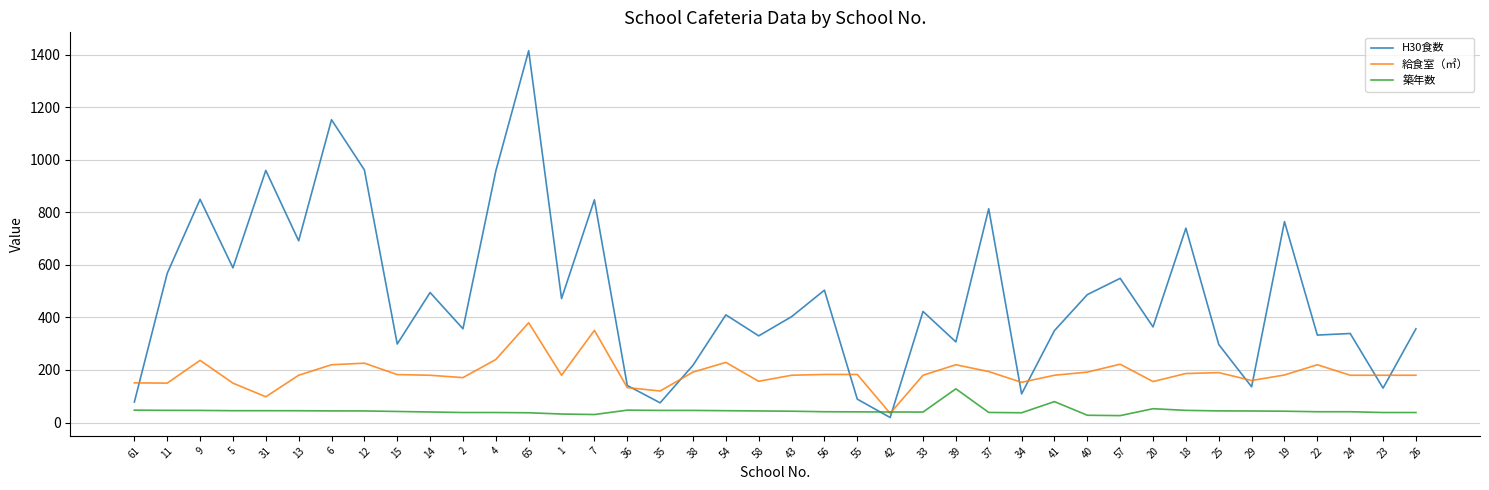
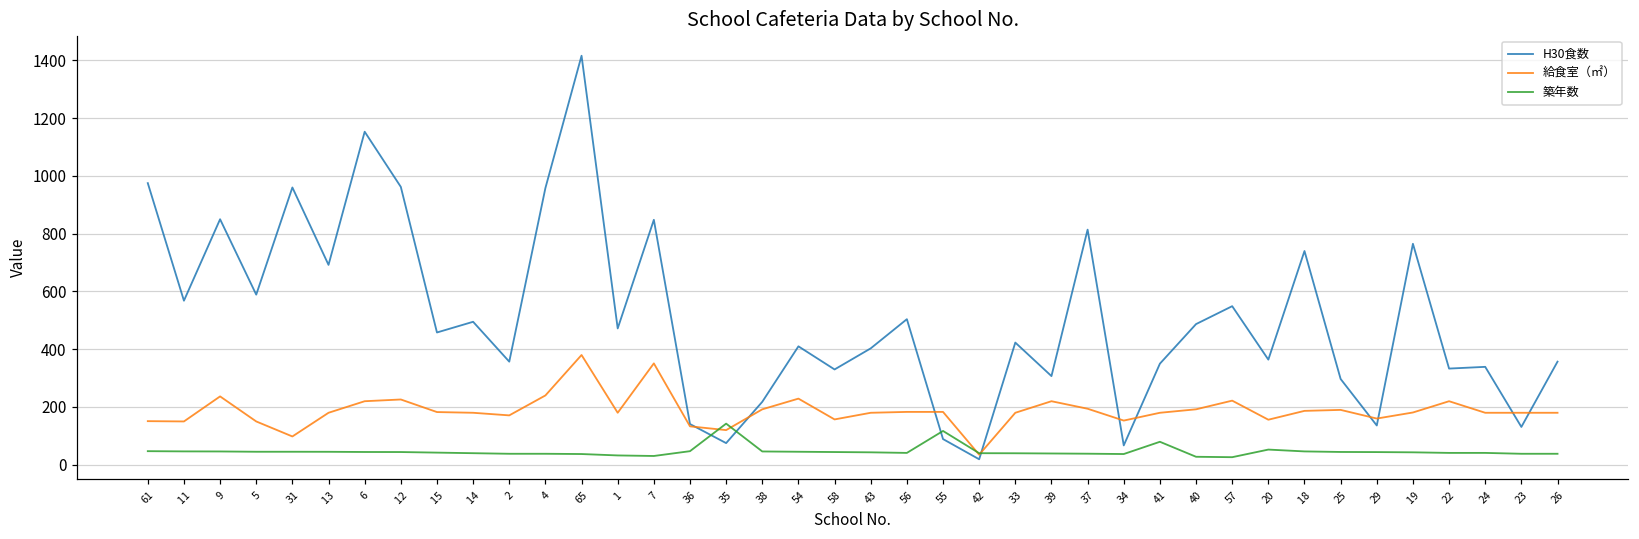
  {
    "H30食数": {
-     "61": 80,
+     "61": 980,
      "11": 570,
      "9": 850,
      "5": 590,
      "31": 960,
      "13": 690,
      "6": 1150,
      "12": 960,
-     "15": 300,
+     "15": 460,
      "14": 500,
      "2": 360,
      "4": 960,
      "65": 1420,
      "1": 470,
      "7": 850,
      "35": 80,
      "38": 220,
      "54": 410,
      "58": 330,
      "43": 400,
      "56": 500,
      "55": 90,
      "42": 20,
      "33": 420,
      "39": 310,
      "37": 810,
-     "34": 110,
+     "34": 70,
      "41": 350,
      "40": 490,
      "57": 550,
      "20": 360,
      "18": 740,
      "25": 300,
      "29": 140,
      "19": 770,
      "22": 330,
      "24": 340,
      "23": 130,
      "26": 360
    },
    "給食室（㎡）": {
      "61": 150,
      "11": 150,
      "9": 240,
      "5": 150,
      "31": 100,
      "13": 180,
      "6": 220,
      "12": 230,
      "15": 180,
      "14": 180,
      "2": 170,
      "4": 240,
      "65": 380,
      "1": 180,
      "7": 350,
      "35": 120,
      "38": 190,
      "54": 230,
      "58": 160,
      "43": 180,
      "56": 180,
      "55": 180,
      "33": 180,
      "39": 220,
      "37": 190,
      "34": 150,
      "41": 180,
      "40": 190,
      "57": 220,
      "20": 160,
      "18": 190,
      "25": 190,
      "29": 160,
      "19": 180,
      "22": 220,
      "24": 180,
      "23": 180,
      "26": 180
    },
    "築年数": {
      "61": 50,
      "11": 50,
      "9": 50,
      "5": 50,
      "31": 50,
      "13": 40,
      "6": 40,
      "12": 40,
      "15": 40,
      "14": 40,
      "2": 40,
      "4": 40,
      "65": 40,
      "1": 30,
      "7": 30,
      "36": 50,
-     "35": 50,
+     "35": 140,
      "38": 50,
      "54": 50,
      "58": 40,
      "43": 40,
      "56": 40,
-     "55": 40,
+     "55": 120,
      "33": 40,
-     "39": 130,
+     "39": 40,
      "37": 40,
      "34": 40,
      "41": 80,
      "40": 30,
      "57": 30,
      "20": 50,
      "18": 50,
      "25": 40,
      "29": 40,
      "19": 40,
      "22": 40,
      "24": 40,
      "23": 40,
      "26": 40
    }
  }
